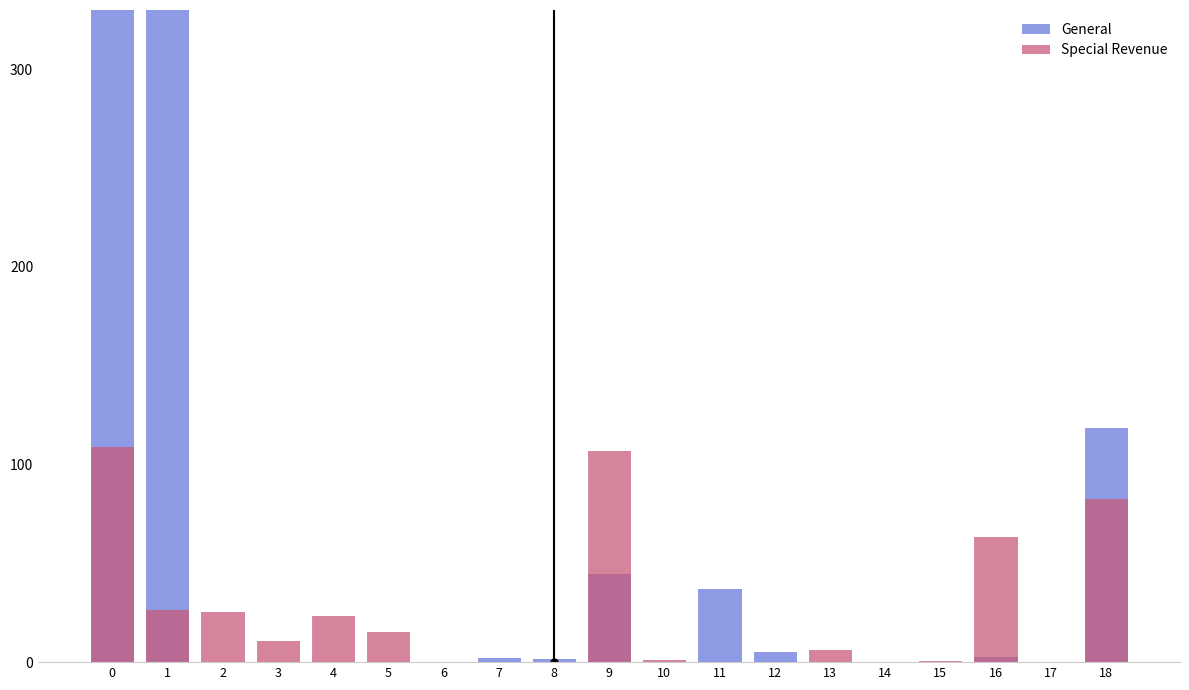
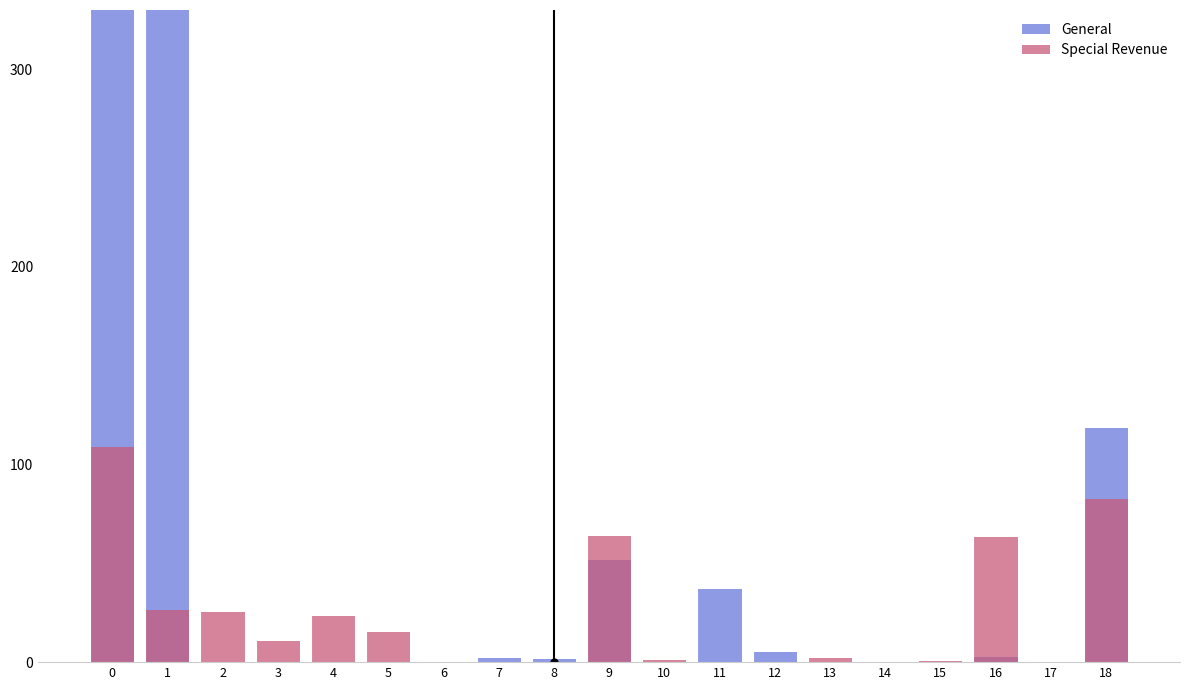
  {
    "General": {
      "2": 0,
      "3": 0,
      "4": 0,
      "5": 0,
      "6": 0,
      "7": 2,
      "8": 2,
-     "9": 45,
+     "9": 52,
      "10": 0,
      "11": 37,
      "12": 5,
      "13": 0,
      "15": 0,
      "17": 0,
      "18": 118
    },
    "Special Revenue": {
      "2": 26,
      "3": 11,
      "4": 24,
      "5": 15,
      "6": 0,
      "7": 0,
      "8": 0,
-     "9": 107,
+     "9": 64,
      "11": 0,
      "12": 0,
-     "13": 6,
+     "13": 2,
      "14": 0,
      "16": 64
    }
  }
